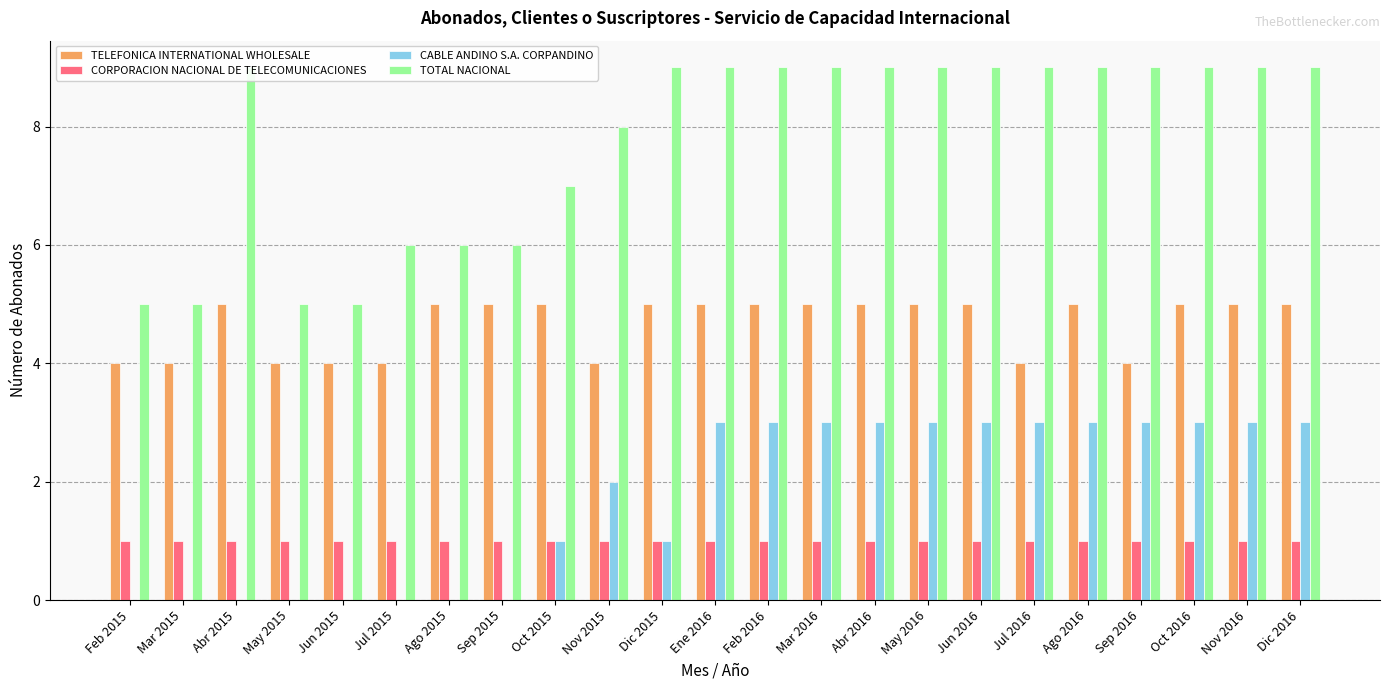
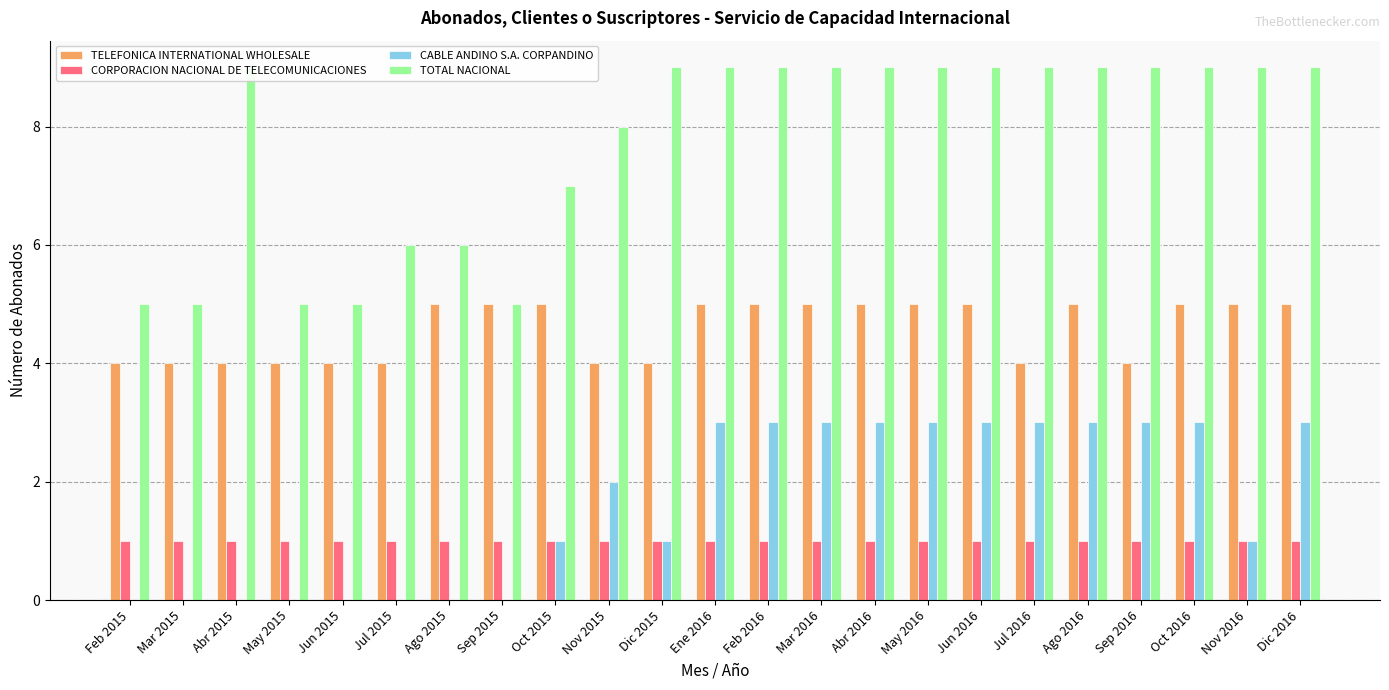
  {
    "TELEFONICA INTERNATIONAL WHOLESALE": {
      "Feb 2015": 4,
      "Mar 2015": 4,
-     "Abr 2015": 5,
+     "Abr 2015": 4,
      "May 2015": 4,
      "Jun 2015": 4,
      "Jul 2015": 4,
      "Ago 2015": 5,
      "Sep 2015": 5,
      "Oct 2015": 5,
      "Nov 2015": 4,
-     "Dic 2015": 5,
+     "Dic 2015": 4,
      "Ene 2016": 5,
      "Feb 2016": 5,
      "Mar 2016": 5,
      "Abr 2016": 5,
      "May 2016": 5,
      "Jun 2016": 5,
      "Jul 2016": 4,
      "Ago 2016": 5,
      "Sep 2016": 4,
      "Oct 2016": 5,
      "Nov 2016": 5,
      "Dic 2016": 5
    },
    "CORPORACION NACIONAL DE TELECOMUNICACIONES": {
      "Feb 2015": 1,
      "Mar 2015": 1,
      "Abr 2015": 1,
      "May 2015": 1,
      "Jun 2015": 1,
      "Jul 2015": 1,
      "Ago 2015": 1,
      "Sep 2015": 1,
      "Oct 2015": 1,
      "Nov 2015": 1,
      "Dic 2015": 1,
      "Ene 2016": 1,
      "Feb 2016": 1,
      "Mar 2016": 1,
      "Abr 2016": 1,
      "May 2016": 1,
      "Jun 2016": 1,
      "Jul 2016": 1,
      "Ago 2016": 1,
      "Sep 2016": 1,
      "Oct 2016": 1,
      "Nov 2016": 1,
      "Dic 2016": 1
    },
    "CABLE ANDINO S.A. CORPANDINO": {
      "Feb 2015": 0,
      "Mar 2015": 0,
      "Abr 2015": 0,
      "May 2015": 0,
      "Jun 2015": 0,
      "Jul 2015": 0,
      "Ago 2015": 0,
      "Sep 2015": 0,
      "Oct 2015": 1,
      "Nov 2015": 2,
      "Dic 2015": 1,
      "Ene 2016": 3,
      "Feb 2016": 3,
      "Mar 2016": 3,
      "Abr 2016": 3,
      "May 2016": 3,
      "Jun 2016": 3,
      "Jul 2016": 3,
      "Ago 2016": 3,
      "Sep 2016": 3,
      "Oct 2016": 3,
-     "Nov 2016": 3,
+     "Nov 2016": 1,
      "Dic 2016": 3
    },
    "TOTAL NACIONAL": {
      "Feb 2015": 5,
      "Mar 2015": 5,
      "May 2015": 5,
      "Jun 2015": 5,
      "Jul 2015": 6,
      "Ago 2015": 6,
-     "Sep 2015": 6,
+     "Sep 2015": 5,
      "Oct 2015": 7,
      "Nov 2015": 8,
      "Dic 2015": 9,
      "Ene 2016": 9,
      "Feb 2016": 9,
      "Mar 2016": 9,
      "Abr 2016": 9,
      "May 2016": 9,
      "Jun 2016": 9,
      "Jul 2016": 9,
      "Ago 2016": 9,
      "Sep 2016": 9,
      "Oct 2016": 9,
      "Nov 2016": 9,
      "Dic 2016": 9
    }
  }
